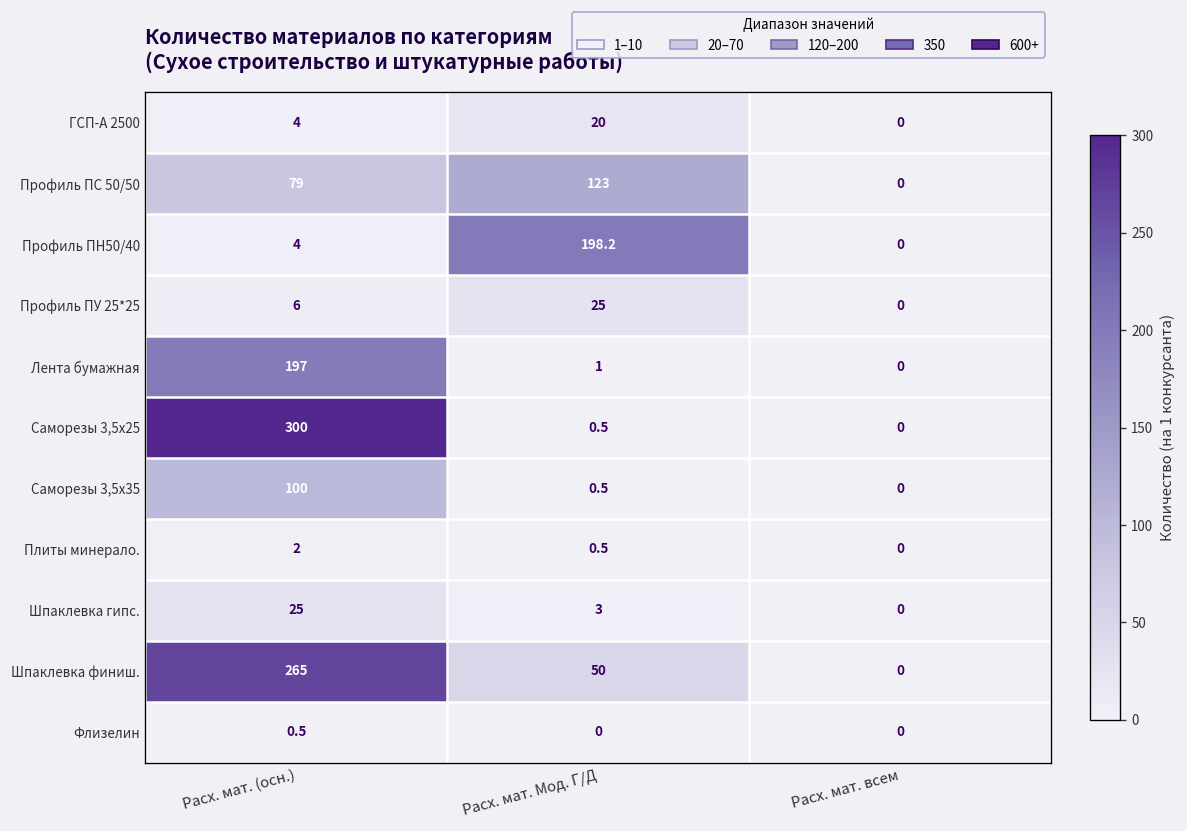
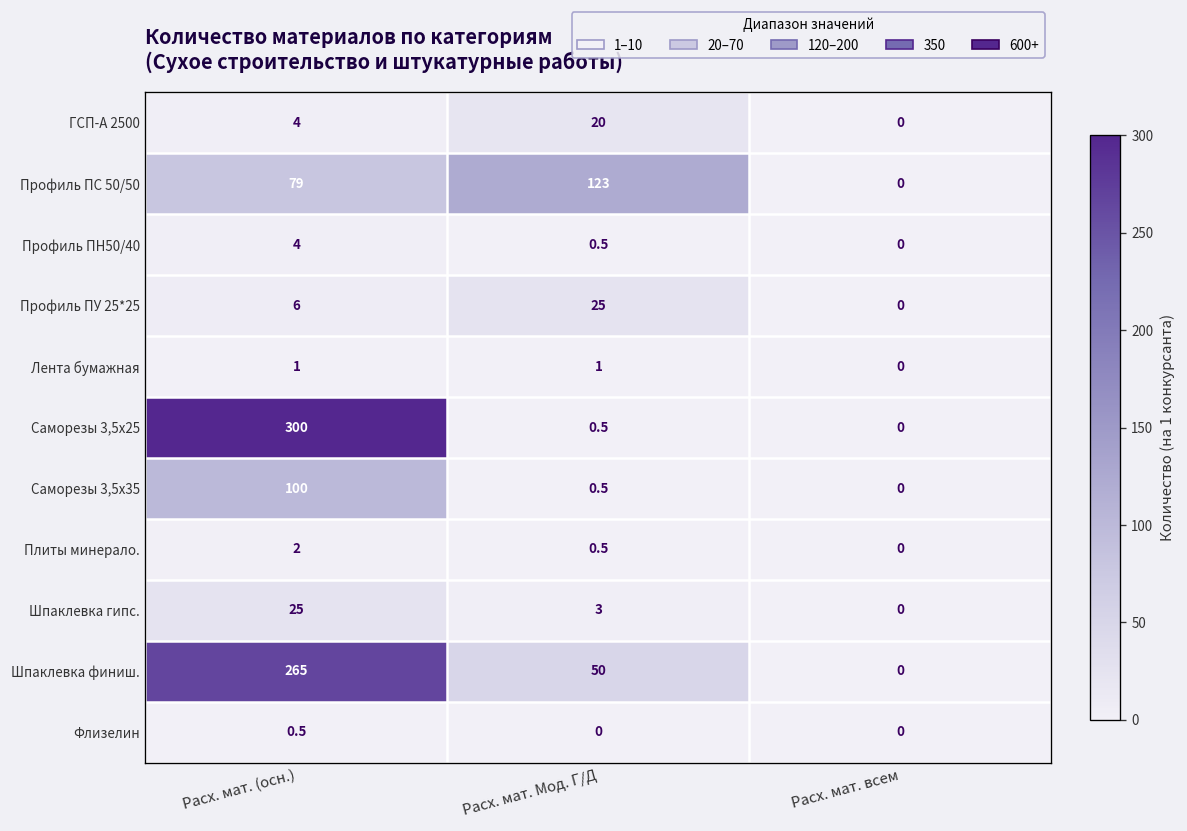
  {
    "ГСП-А 2500": {
      "Расх. мат. (осн.)": 4,
      "Расх. мат. Мод. Г/Д": 20,
      "Расх. мат. всем": 0
    },
    "Профиль ПС 50/50": {
      "Расх. мат. (осн.)": 79,
      "Расх. мат. Мод. Г/Д": 123,
      "Расх. мат. всем": 0
    },
    "Профиль ПН50/40": {
      "Расх. мат. (осн.)": 4,
-     "Расх. мат. Мод. Г/Д": 198.2,
+     "Расх. мат. Мод. Г/Д": 0.5,
      "Расх. мат. всем": 0
    },
    "Профиль ПУ 25*25": {
      "Расх. мат. (осн.)": 6,
      "Расх. мат. Мод. Г/Д": 25,
      "Расх. мат. всем": 0
    },
    "Лента бумажная": {
-     "Расх. мат. (осн.)": 197,
+     "Расх. мат. (осн.)": 1,
      "Расх. мат. Мод. Г/Д": 1,
      "Расх. мат. всем": 0
    },
    "Саморезы 3,5х25": {
      "Расх. мат. (осн.)": 300,
      "Расх. мат. Мод. Г/Д": 0.5,
      "Расх. мат. всем": 0
    },
    "Саморезы 3,5х35": {
      "Расх. мат. (осн.)": 100,
      "Расх. мат. Мод. Г/Д": 0.5,
      "Расх. мат. всем": 0
    },
    "Плиты минерало.": {
      "Расх. мат. (осн.)": 2,
      "Расх. мат. Мод. Г/Д": 0.5,
      "Расх. мат. всем": 0
    },
    "Шпаклевка гипс.": {
      "Расх. мат. (осн.)": 25,
      "Расх. мат. Мод. Г/Д": 3,
      "Расх. мат. всем": 0
    },
    "Шпаклевка финиш.": {
      "Расх. мат. (осн.)": 265,
      "Расх. мат. Мод. Г/Д": 50,
      "Расх. мат. всем": 0
    },
    "Флизелин": {
      "Расх. мат. (осн.)": 0.5,
      "Расх. мат. Мод. Г/Д": 0,
      "Расх. мат. всем": 0
    }
  }
